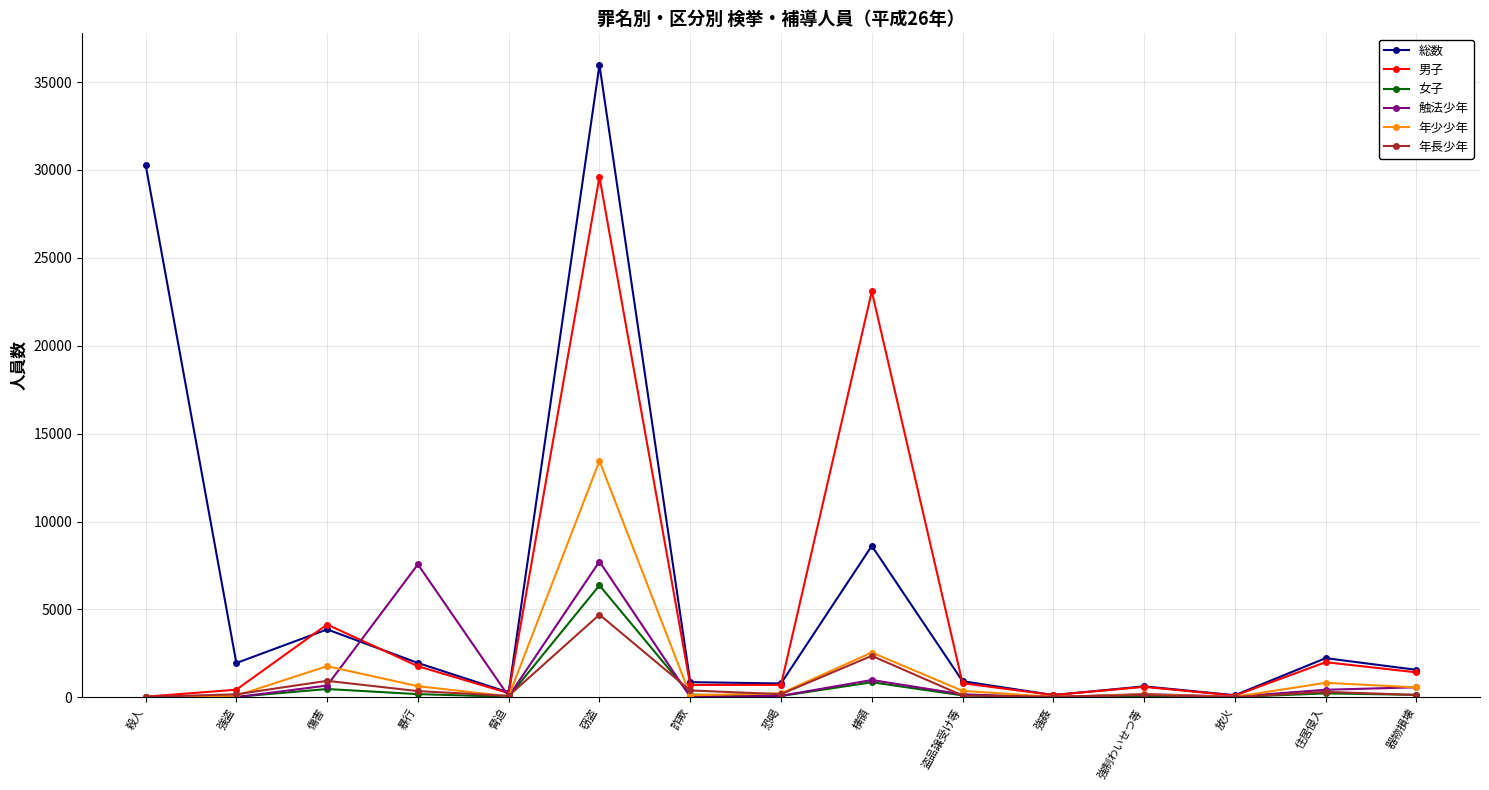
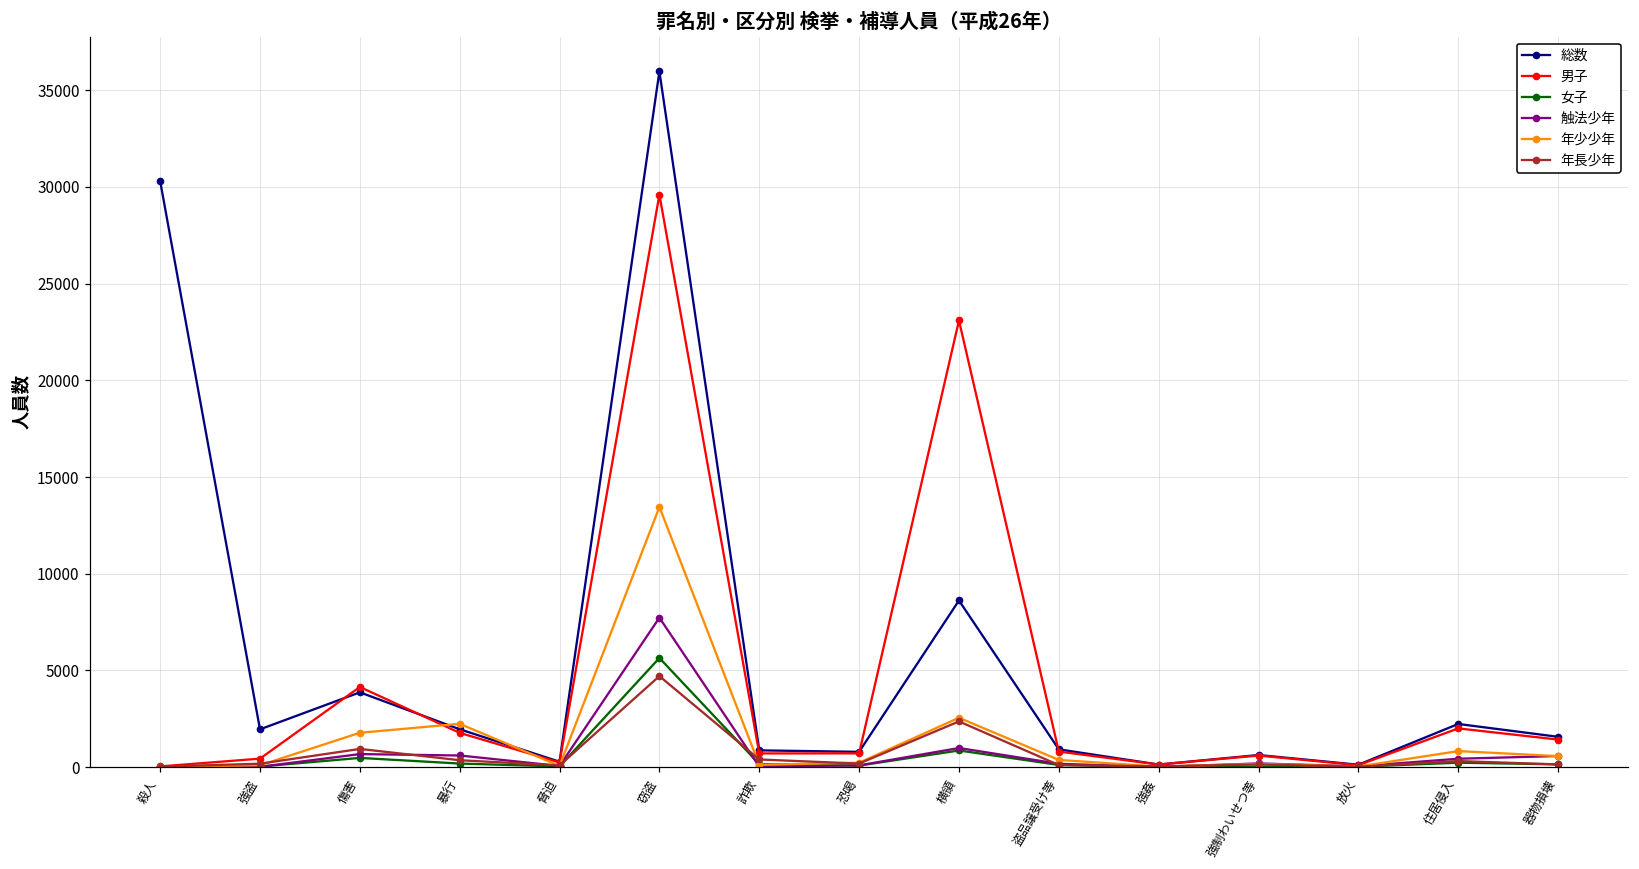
  {
    "総数": {
      "殺人": 30300,
      "強盗": 2000,
      "傷害": 3900,
      "暴行": 2000,
      "窃盗": 36000,
      "詐欺": 900,
      "横領": 8600,
      "住居侵入": 2200
    },
    "男子": {
      "強盗": 400,
      "傷害": 4100,
      "暴行": 1800,
      "窃盗": 29600,
      "詐欺": 700,
      "横領": 23100,
      "住居侵入": 2000
    },
    "女子": {
      "傷害": 500,
      "暴行": 200,
-     "窃盗": 6400
+     "窃盗": 5600
    },
    "触法少年": {
      "傷害": 700,
-     "暴行": 7600,
+     "暴行": 600,
      "窃盗": 7700
    },
    "年少少年": {
      "傷害": 1800,
-     "暴行": 600,
+     "暴行": 2200,
      "窃盗": 13500,
      "横領": 2600,
      "盗品譲受け等": 400,
      "住居侵入": 800
    },
    "年長少年": {
      "傷害": 900,
      "暴行": 400,
      "窃盗": 4700,
      "詐欺": 400,
      "横領": 2400
    }
  }
